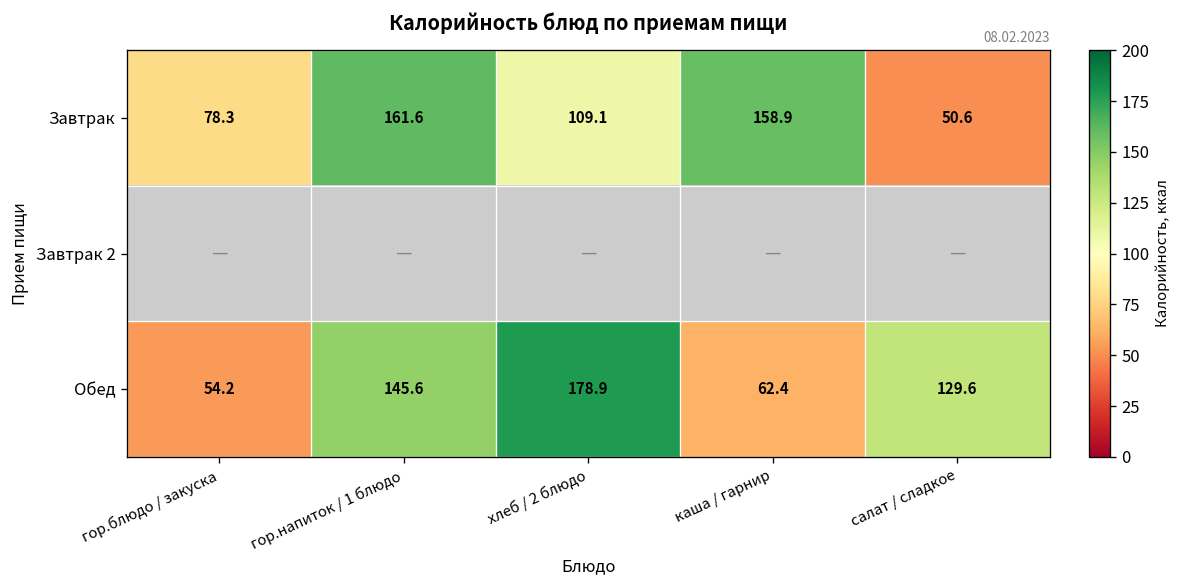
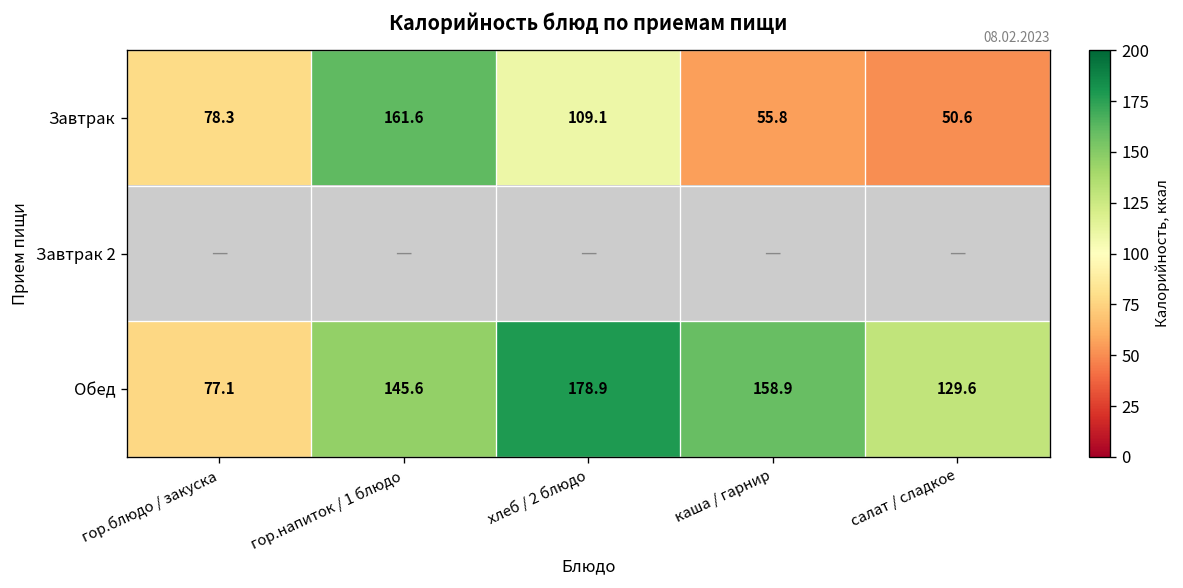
  {
    "Завтрак": {
      "гор.блюдо / закуска": 78.3,
      "гор.напиток / 1 блюдо": 161.6,
      "хлеб / 2 блюдо": 109.1,
-     "каша / гарнир": 158.9,
+     "каша / гарнир": 55.8,
      "салат / сладкое": 50.6
    },
    "Обед": {
-     "гор.блюдо / закуска": 54.2,
+     "гор.блюдо / закуска": 77.1,
      "гор.напиток / 1 блюдо": 145.6,
      "хлеб / 2 блюдо": 178.9,
-     "каша / гарнир": 62.4,
+     "каша / гарнир": 158.9,
      "салат / сладкое": 129.6
    }
  }
